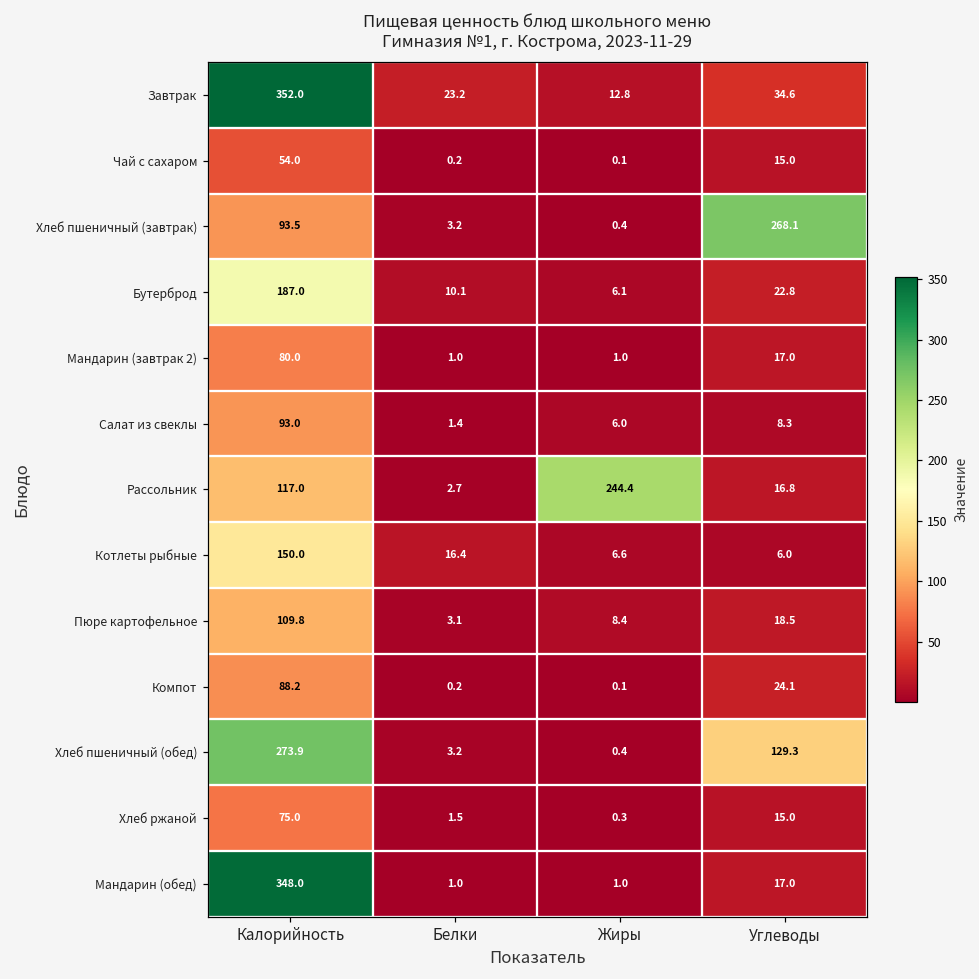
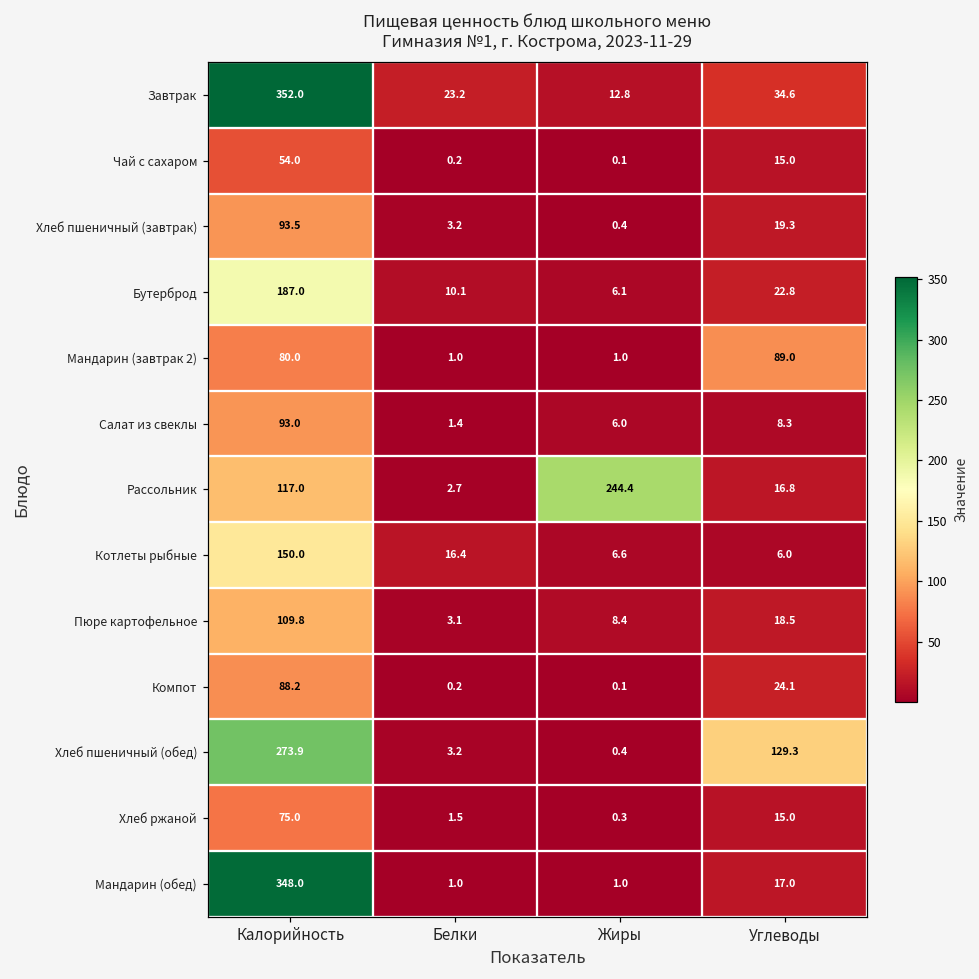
  {
    "Завтрак": {
      "Калорийность": 352.0,
      "Белки": 23.2,
      "Жиры": 12.8,
      "Углеводы": 34.6
    },
    "Чай с сахаром": {
      "Калорийность": 54.0,
      "Белки": 0.2,
      "Жиры": 0.1,
      "Углеводы": 15.0
    },
    "Хлеб пшеничный (завтрак)": {
      "Калорийность": 93.5,
      "Белки": 3.2,
      "Жиры": 0.4,
-     "Углеводы": 268.1
+     "Углеводы": 19.3
    },
    "Бутерброд": {
      "Калорийность": 187.0,
      "Белки": 10.1,
      "Жиры": 6.1,
      "Углеводы": 22.8
    },
    "Мандарин (завтрак 2)": {
      "Калорийность": 80.0,
      "Белки": 1.0,
      "Жиры": 1.0,
-     "Углеводы": 17.0
+     "Углеводы": 89.0
    },
    "Салат из свеклы": {
      "Калорийность": 93.0,
      "Белки": 1.4,
      "Жиры": 6.0,
      "Углеводы": 8.3
    },
    "Рассольник": {
      "Калорийность": 117.0,
      "Белки": 2.7,
      "Жиры": 244.4,
      "Углеводы": 16.8
    },
    "Котлеты рыбные": {
      "Калорийность": 150.0,
      "Белки": 16.4,
      "Жиры": 6.6,
      "Углеводы": 6.0
    },
    "Пюре картофельное": {
      "Калорийность": 109.8,
      "Белки": 3.1,
      "Жиры": 8.4,
      "Углеводы": 18.5
    },
    "Компот": {
      "Калорийность": 88.2,
      "Белки": 0.2,
      "Жиры": 0.1,
      "Углеводы": 24.1
    },
    "Хлеб пшеничный (обед)": {
      "Калорийность": 273.9,
      "Белки": 3.2,
      "Жиры": 0.4,
      "Углеводы": 129.3
    },
    "Хлеб ржаной": {
      "Калорийность": 75.0,
      "Белки": 1.5,
      "Жиры": 0.3,
      "Углеводы": 15.0
    },
    "Мандарин (обед)": {
      "Калорийность": 348.0,
      "Белки": 1.0,
      "Жиры": 1.0,
      "Углеводы": 17.0
    }
  }
